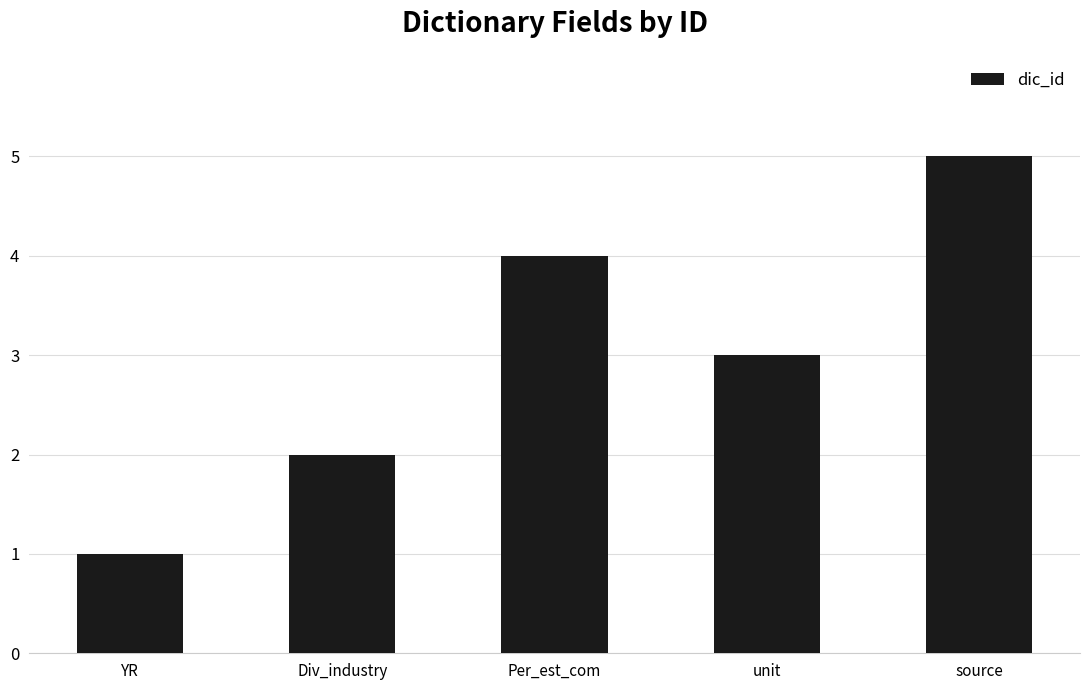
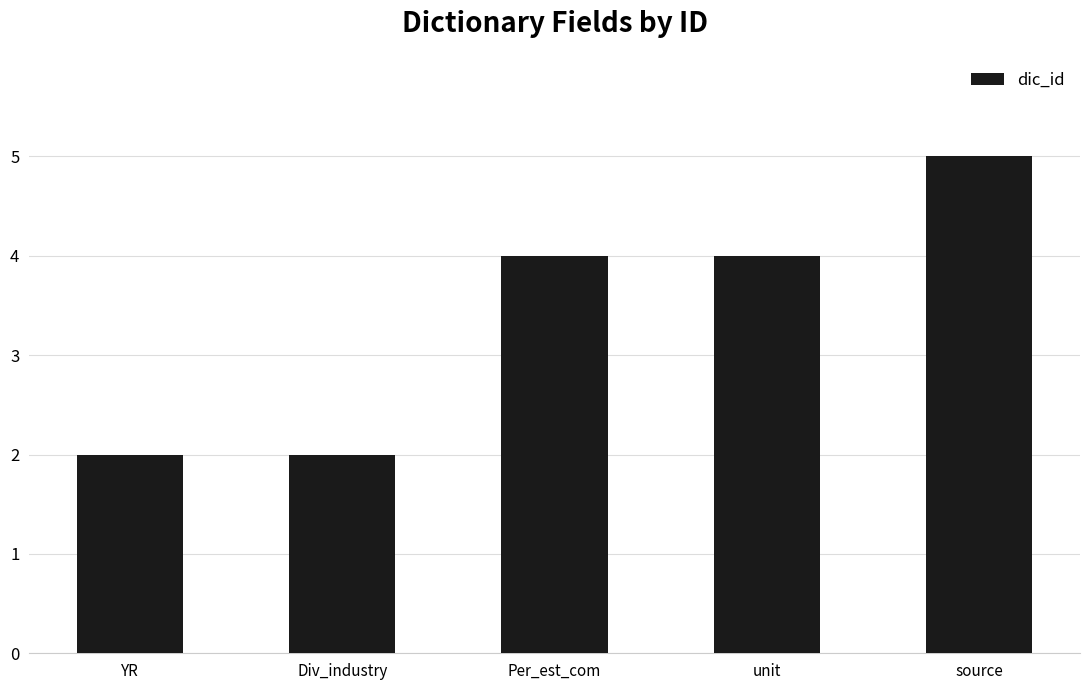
  {
-   "YR": 1,
+   "YR": 2,
    "Div_industry": 2,
    "Per_est_com": 4,
-   "unit": 3,
+   "unit": 4,
    "source": 5
  }
